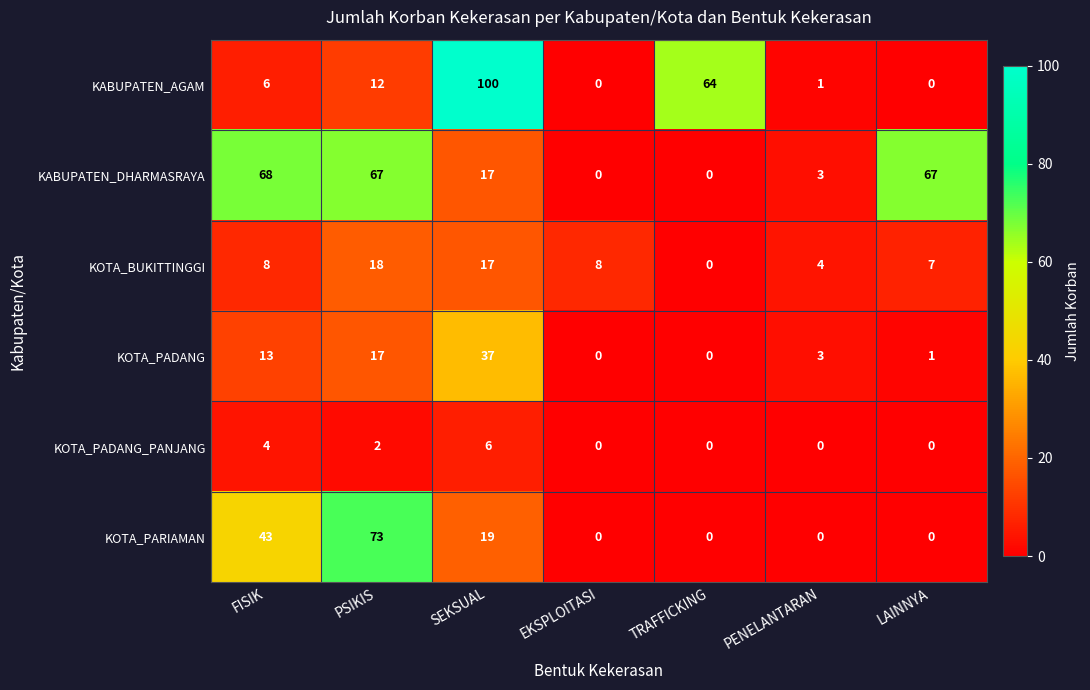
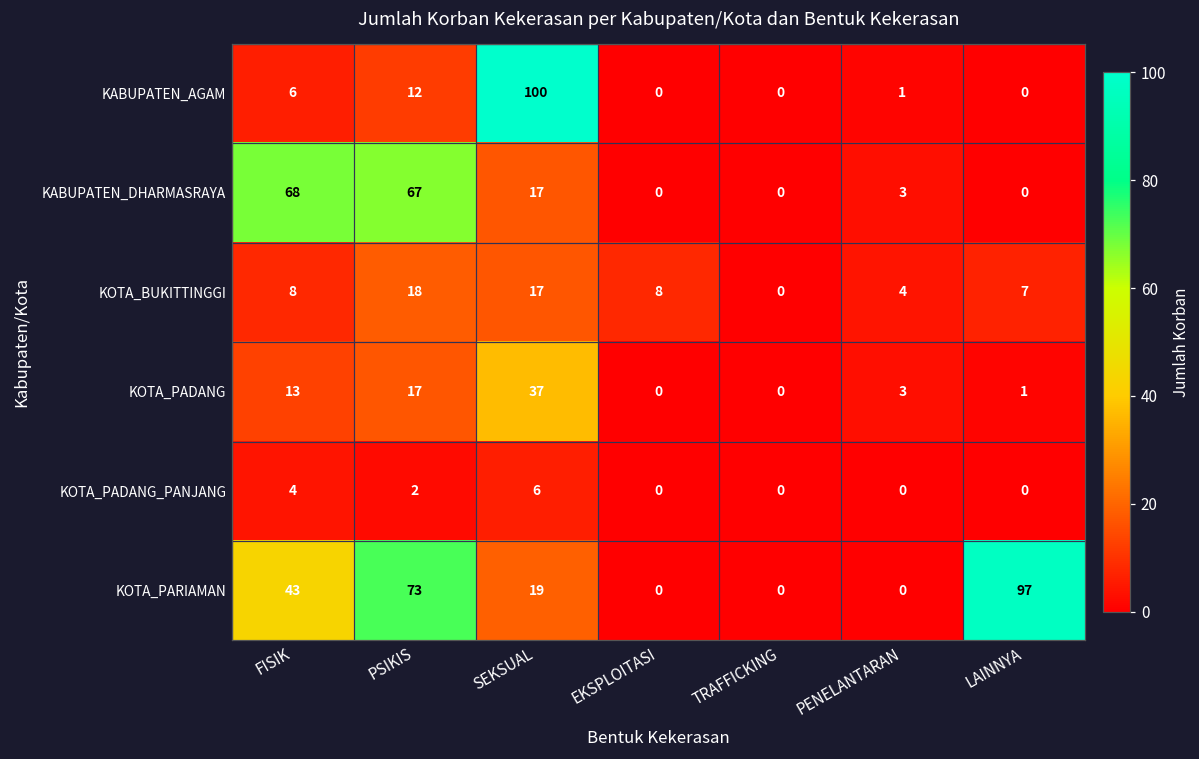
  {
    "KABUPATEN_AGAM": {
      "FISIK": 6,
      "PSIKIS": 12,
      "SEKSUAL": 100,
      "EKSPLOITASI": 0,
-     "TRAFFICKING": 64,
+     "TRAFFICKING": 0,
      "PENELANTARAN": 1,
      "LAINNYA": 0
    },
    "KABUPATEN_DHARMASRAYA": {
      "FISIK": 68,
      "PSIKIS": 67,
      "SEKSUAL": 17,
      "EKSPLOITASI": 0,
      "TRAFFICKING": 0,
      "PENELANTARAN": 3,
-     "LAINNYA": 67
+     "LAINNYA": 0
    },
    "KOTA_BUKITTINGGI": {
      "FISIK": 8,
      "PSIKIS": 18,
      "SEKSUAL": 17,
      "EKSPLOITASI": 8,
      "TRAFFICKING": 0,
      "PENELANTARAN": 4,
      "LAINNYA": 7
    },
    "KOTA_PADANG": {
      "FISIK": 13,
      "PSIKIS": 17,
      "SEKSUAL": 37,
      "EKSPLOITASI": 0,
      "TRAFFICKING": 0,
      "PENELANTARAN": 3,
      "LAINNYA": 1
    },
    "KOTA_PADANG_PANJANG": {
      "FISIK": 4,
      "PSIKIS": 2,
      "SEKSUAL": 6,
      "EKSPLOITASI": 0,
      "TRAFFICKING": 0,
      "PENELANTARAN": 0,
      "LAINNYA": 0
    },
    "KOTA_PARIAMAN": {
      "FISIK": 43,
      "PSIKIS": 73,
      "SEKSUAL": 19,
      "EKSPLOITASI": 0,
      "TRAFFICKING": 0,
      "PENELANTARAN": 0,
-     "LAINNYA": 0
+     "LAINNYA": 97
    }
  }
